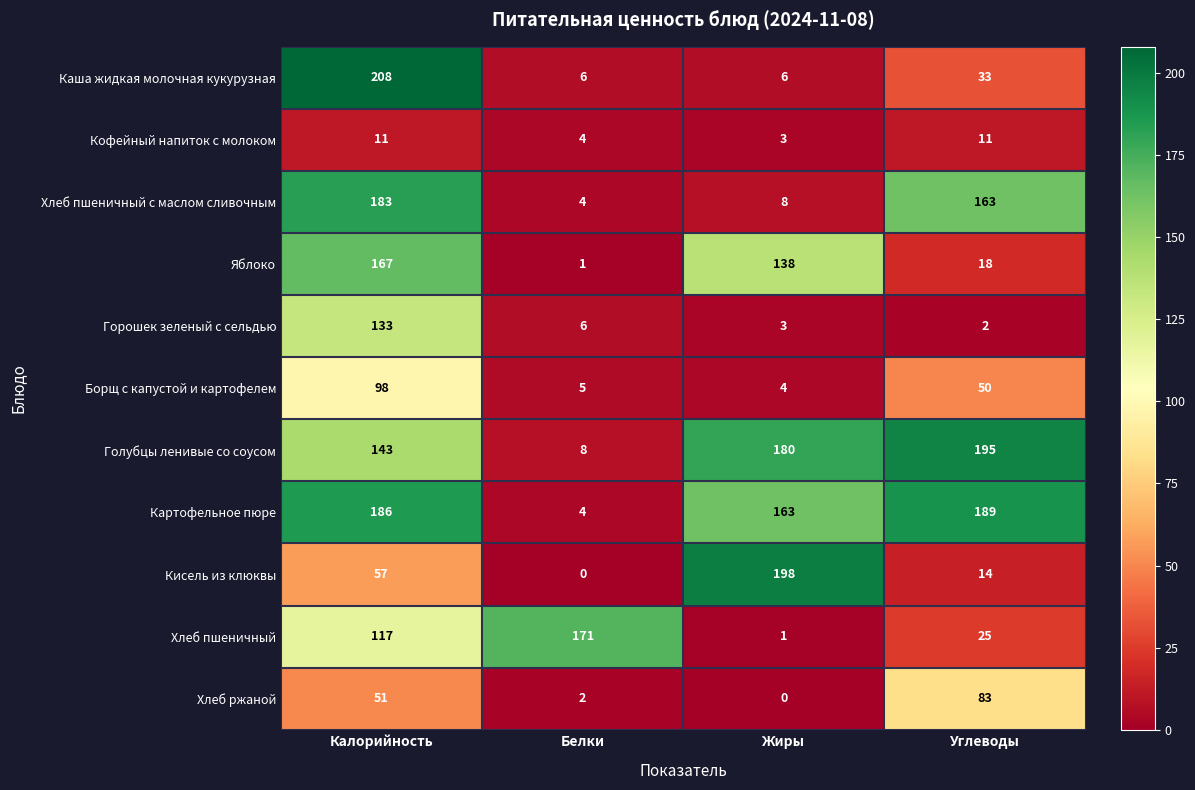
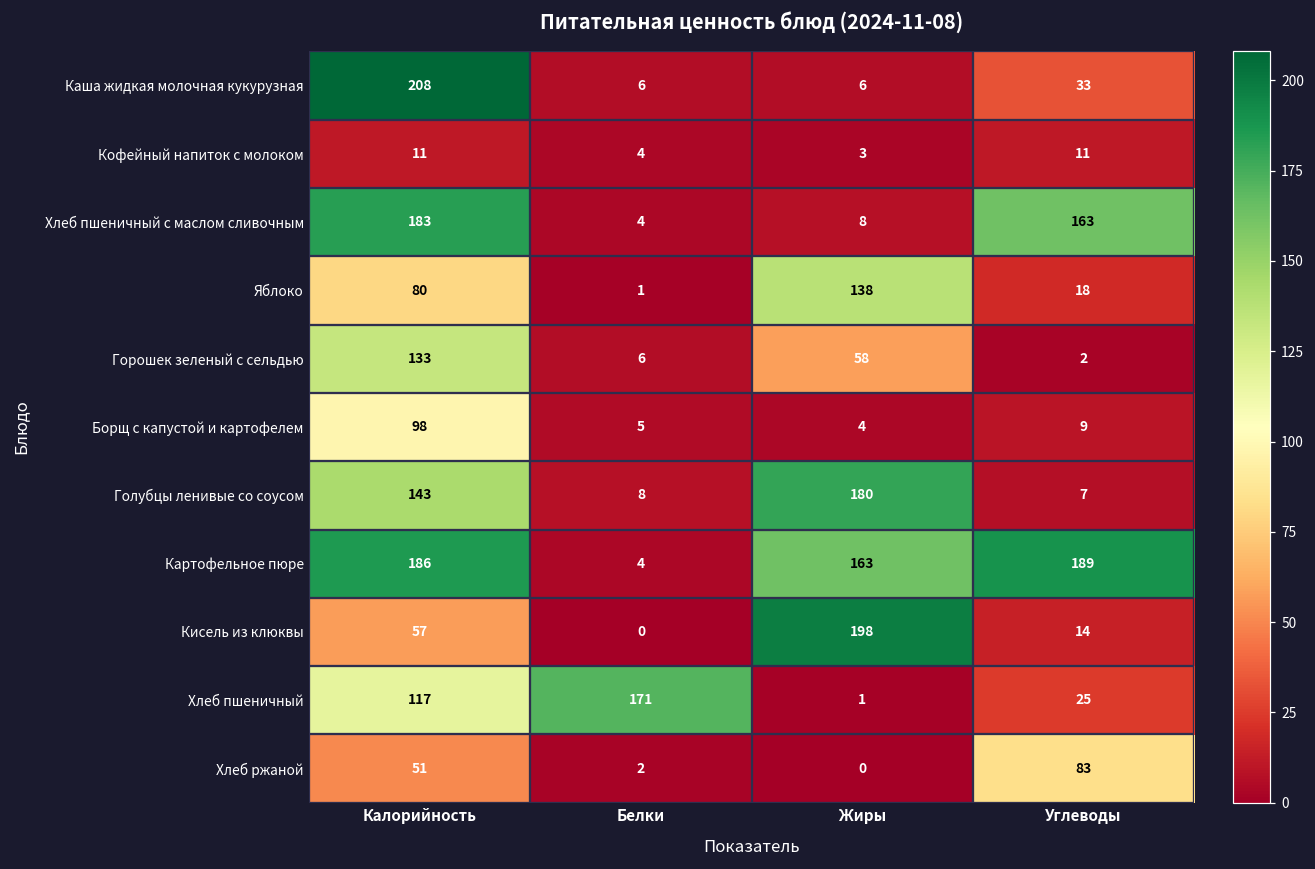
  {
    "Каша жидкая молочная кукурузная": {
      "Калорийность": 208,
      "Белки": 6,
      "Жиры": 6,
      "Углеводы": 33
    },
    "Кофейный напиток с молоком": {
      "Калорийность": 11,
      "Белки": 4,
      "Жиры": 3,
      "Углеводы": 11
    },
    "Хлеб пшеничный с маслом сливочным": {
      "Калорийность": 183,
      "Белки": 4,
      "Жиры": 8,
      "Углеводы": 163
    },
    "Яблоко": {
-     "Калорийность": 167,
+     "Калорийность": 80,
      "Белки": 1,
      "Жиры": 138,
      "Углеводы": 18
    },
    "Горошек зеленый с сельдью": {
      "Калорийность": 133,
      "Белки": 6,
-     "Жиры": 3,
+     "Жиры": 58,
      "Углеводы": 2
    },
    "Борщ с капустой и картофелем": {
      "Калорийность": 98,
      "Белки": 5,
      "Жиры": 4,
-     "Углеводы": 50
+     "Углеводы": 9
    },
    "Голубцы ленивые со соусом": {
      "Калорийность": 143,
      "Белки": 8,
      "Жиры": 180,
-     "Углеводы": 195
+     "Углеводы": 7
    },
    "Картофельное пюре": {
      "Калорийность": 186,
      "Белки": 4,
      "Жиры": 163,
      "Углеводы": 189
    },
    "Кисель из клюквы": {
      "Калорийность": 57,
      "Белки": 0,
      "Жиры": 198,
      "Углеводы": 14
    },
    "Хлеб пшеничный": {
      "Калорийность": 117,
      "Белки": 171,
      "Жиры": 1,
      "Углеводы": 25
    },
    "Хлеб ржаной": {
      "Калорийность": 51,
      "Белки": 2,
      "Жиры": 0,
      "Углеводы": 83
    }
  }
